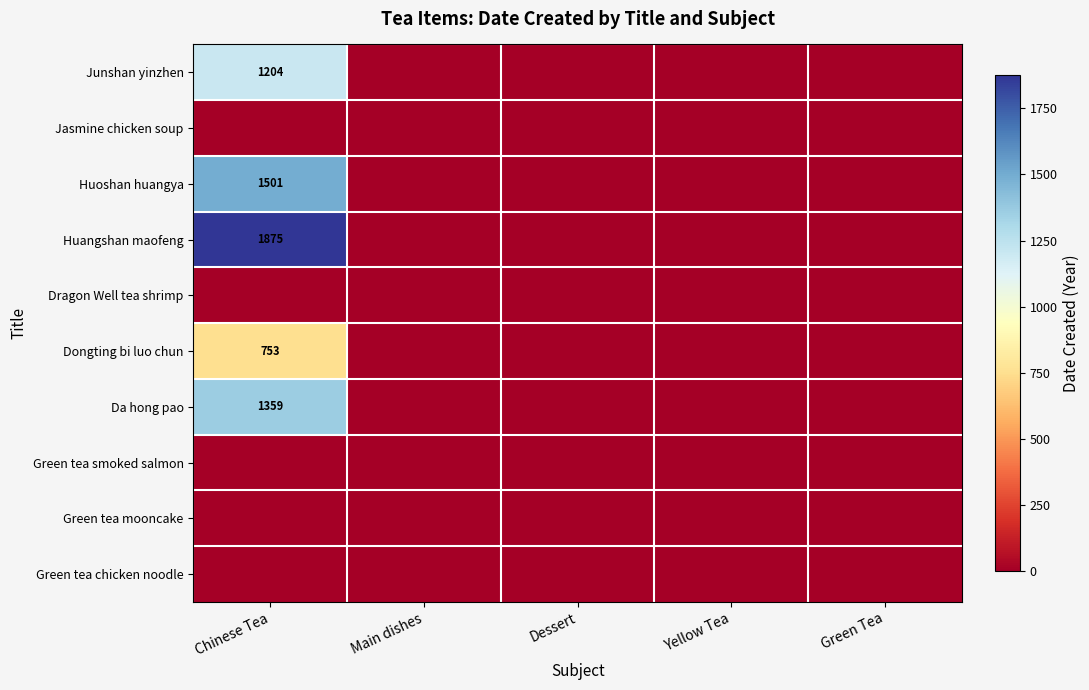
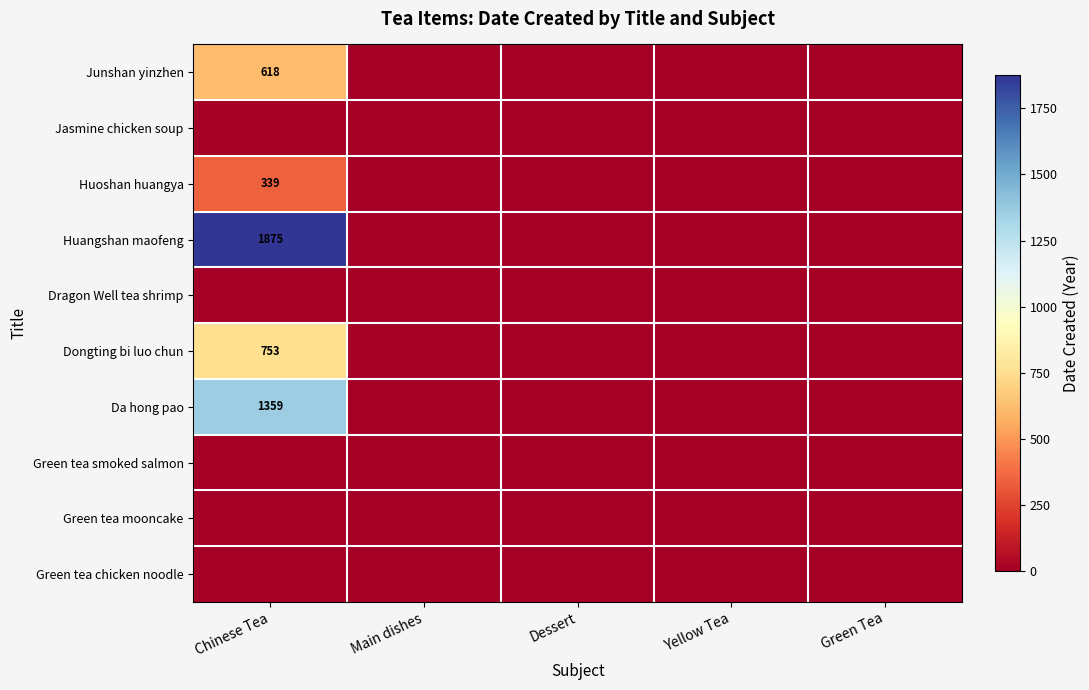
  {
    "Junshan yinzhen": {
-     "Chinese Tea": 1204
+     "Chinese Tea": 618
    },
    "Huoshan huangya": {
-     "Chinese Tea": 1501
+     "Chinese Tea": 339
    },
    "Huangshan maofeng": {
      "Chinese Tea": 1875
    },
    "Dongting bi luo chun": {
      "Chinese Tea": 753
    },
    "Da hong pao": {
      "Chinese Tea": 1359
    }
  }
